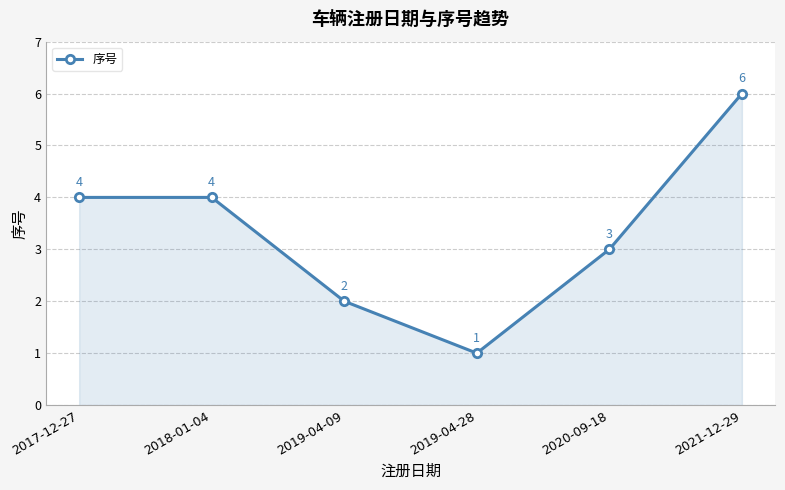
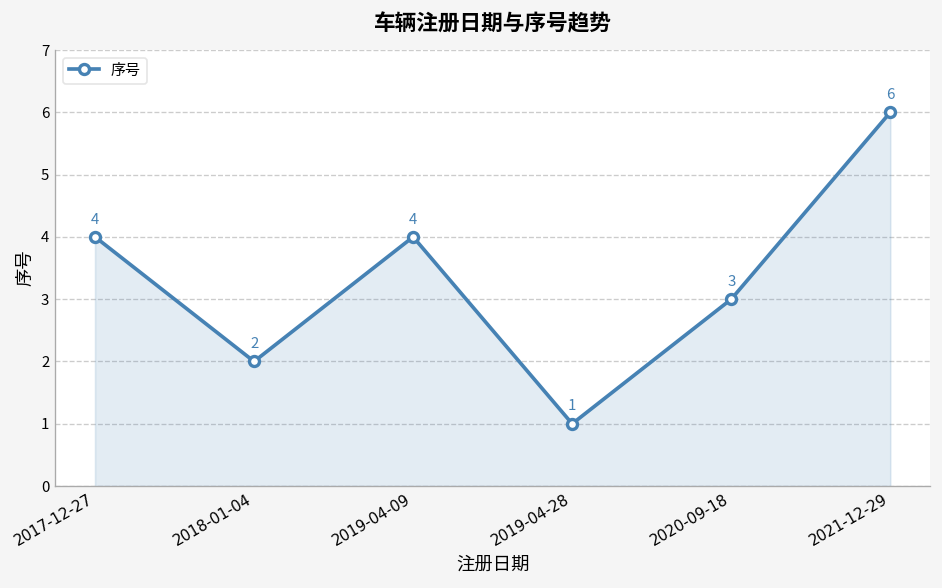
  {
    "2017-12-27": 4,
-   "2018-01-04": 4,
-   "2019-04-09": 2,
+   "2018-01-04": 2,
+   "2019-04-09": 4,
    "2019-04-28": 1,
    "2020-09-18": 3,
    "2021-12-29": 6
  }
